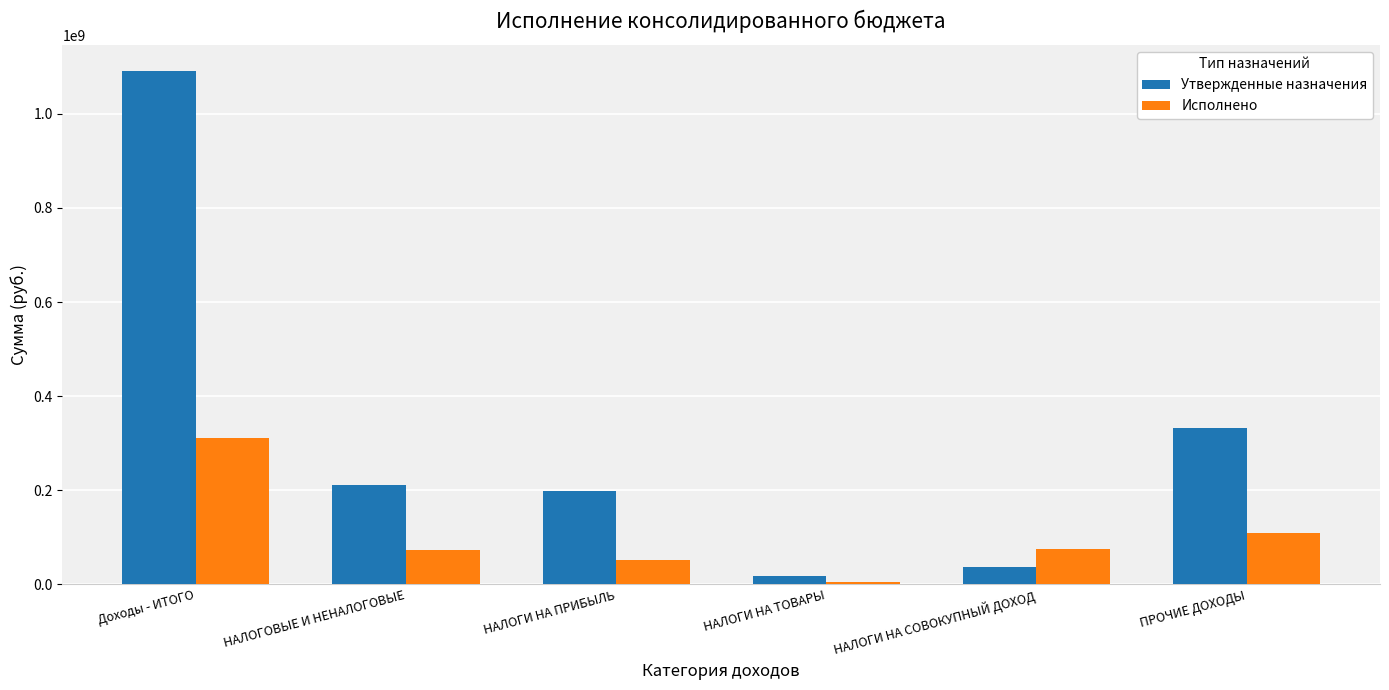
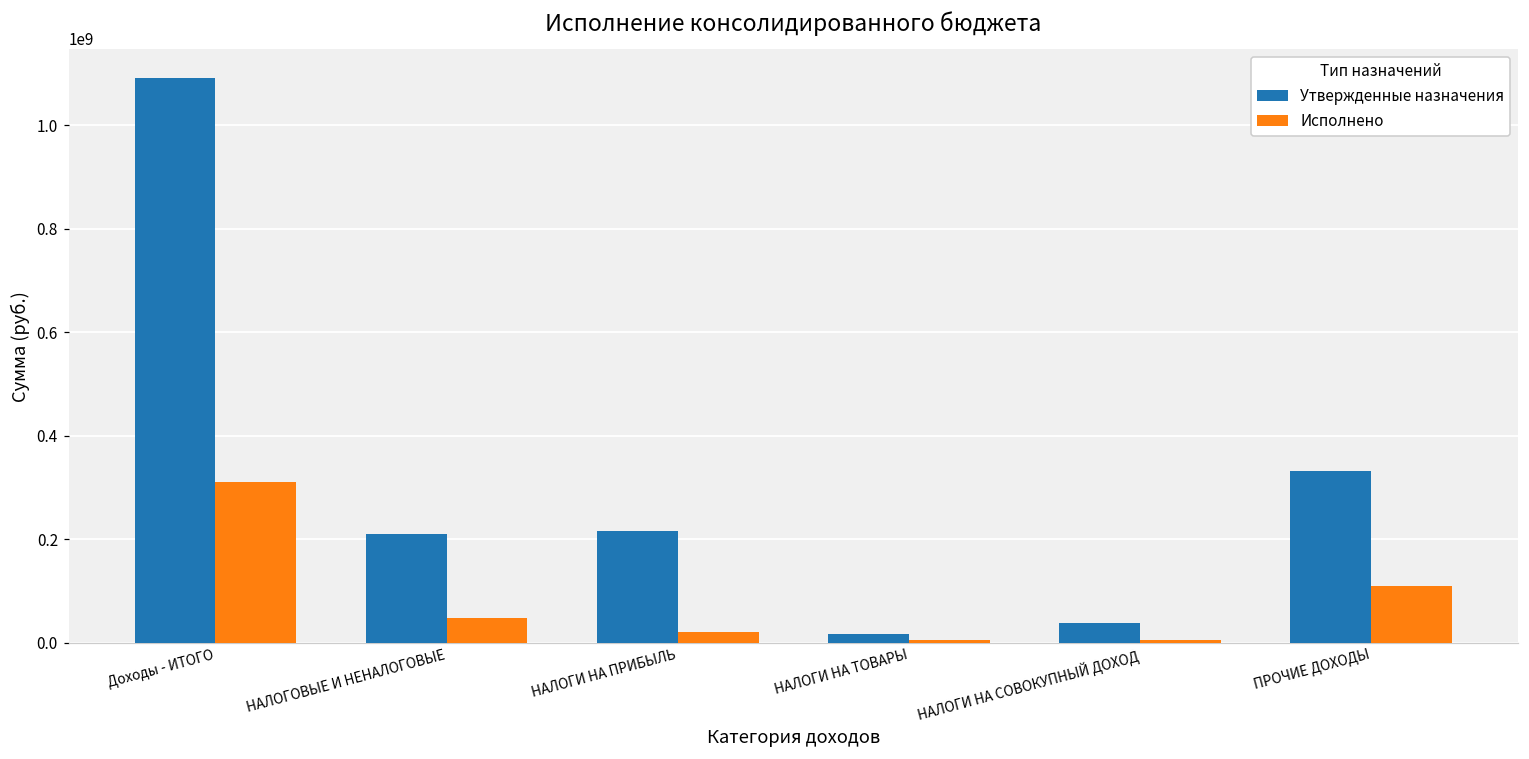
  {
    "Утвержденные назначения": {
      "Доходы - ИТОГО": 1090000000,
      "НАЛОГОВЫЕ И НЕНАЛОГОВЫЕ": 210000000,
-     "НАЛОГИ НА ПРИБЫЛЬ": 200000000,
+     "НАЛОГИ НА ПРИБЫЛЬ": 220000000,
      "НАЛОГИ НА ТОВАРЫ": 20000000,
      "НАЛОГИ НА СОВОКУПНЫЙ ДОХОД": 40000000,
      "ПРОЧИЕ ДОХОДЫ": 330000000
    },
    "Исполнено": {
      "Доходы - ИТОГО": 310000000,
-     "НАЛОГОВЫЕ И НЕНАЛОГОВЫЕ": 70000000,
-     "НАЛОГИ НА ПРИБЫЛЬ": 50000000,
-     "НАЛОГИ НА СОВОКУПНЫЙ ДОХОД": 80000000,
+     "НАЛОГОВЫЕ И НЕНАЛОГОВЫЕ": 50000000,
+     "НАЛОГИ НА ПРИБЫЛЬ": 20000000,
+     "НАЛОГИ НА СОВОКУПНЫЙ ДОХОД": 0,
      "ПРОЧИЕ ДОХОДЫ": 110000000
    }
  }
